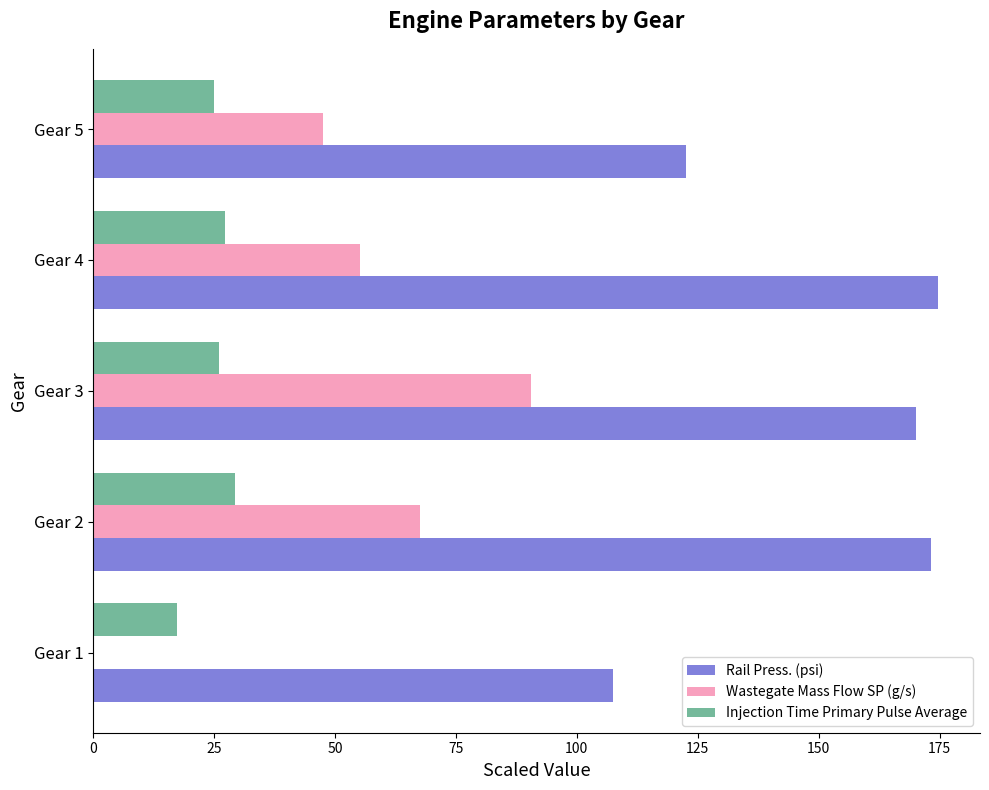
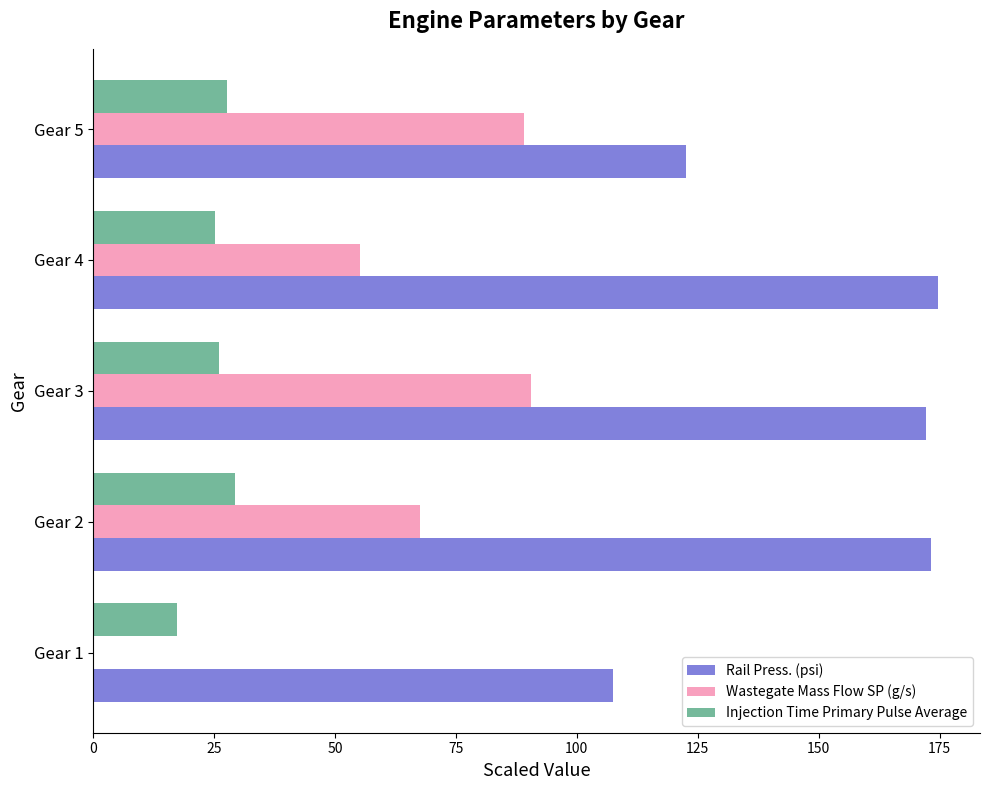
  {
    "Rail Press. (psi)": {
      "Gear 5": 123,
      "Gear 4": 175,
-     "Gear 3": 170,
+     "Gear 3": 172,
      "Gear 2": 173,
      "Gear 1": 107
    },
    "Wastegate Mass Flow SP (g/s)": {
-     "Gear 5": 48,
+     "Gear 5": 89,
      "Gear 4": 55,
      "Gear 3": 91,
      "Gear 2": 68,
      "Gear 1": 0
    },
    "Injection Time Primary Pulse Average": {
-     "Gear 5": 25,
-     "Gear 4": 27,
+     "Gear 5": 28,
+     "Gear 4": 25,
      "Gear 3": 26,
      "Gear 2": 29,
      "Gear 1": 17
    }
  }
